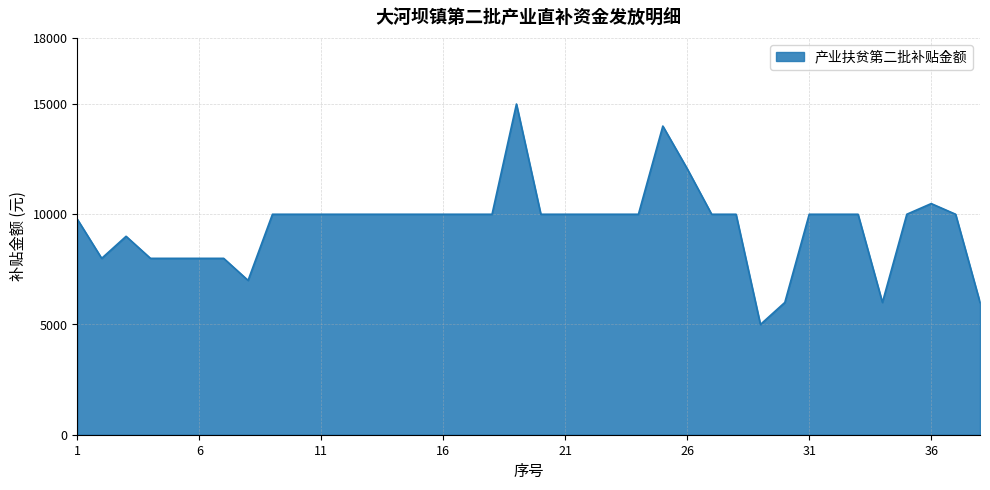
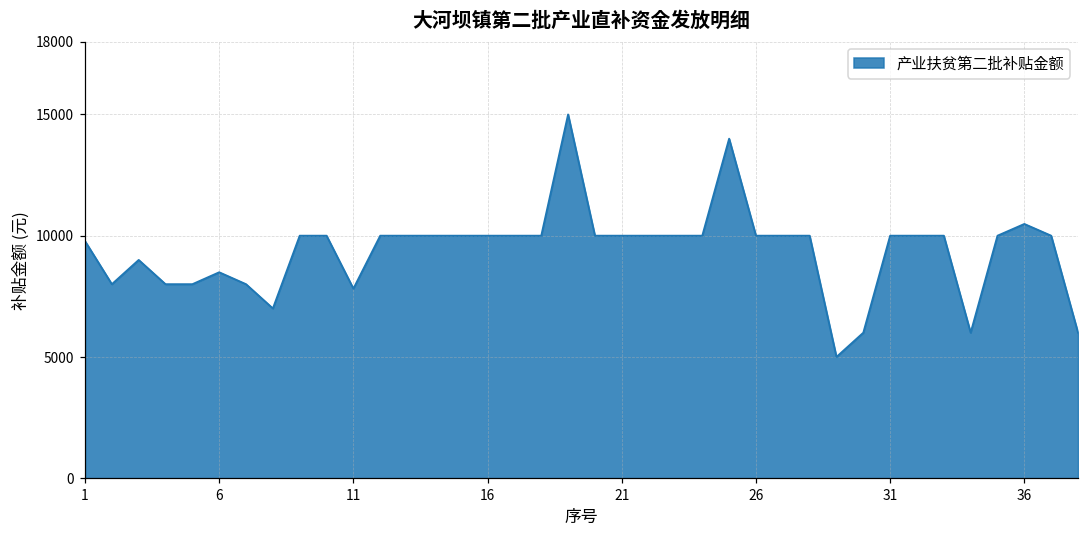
  {
    "1": 9800,
-   "6": 8000,
-   "11": 10000,
+   "6": 8500,
+   "11": 7800,
    "16": 10000,
    "21": 10000,
-   "26": 12100,
+   "26": 10000,
    "31": 10000,
    "36": 10500
  }
